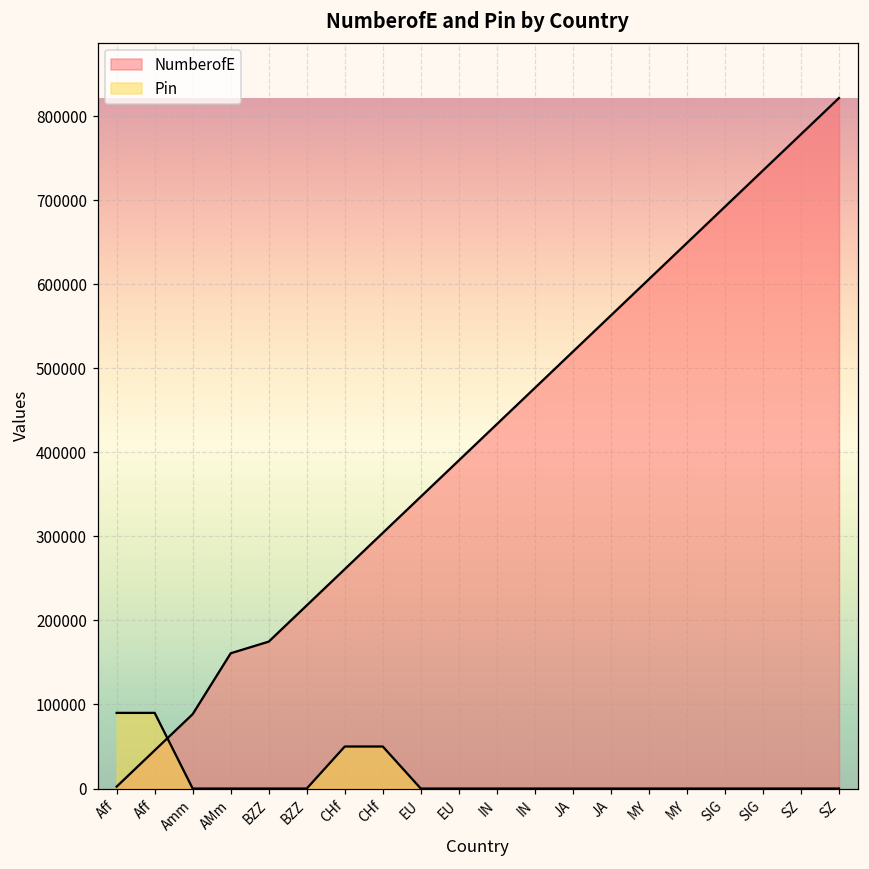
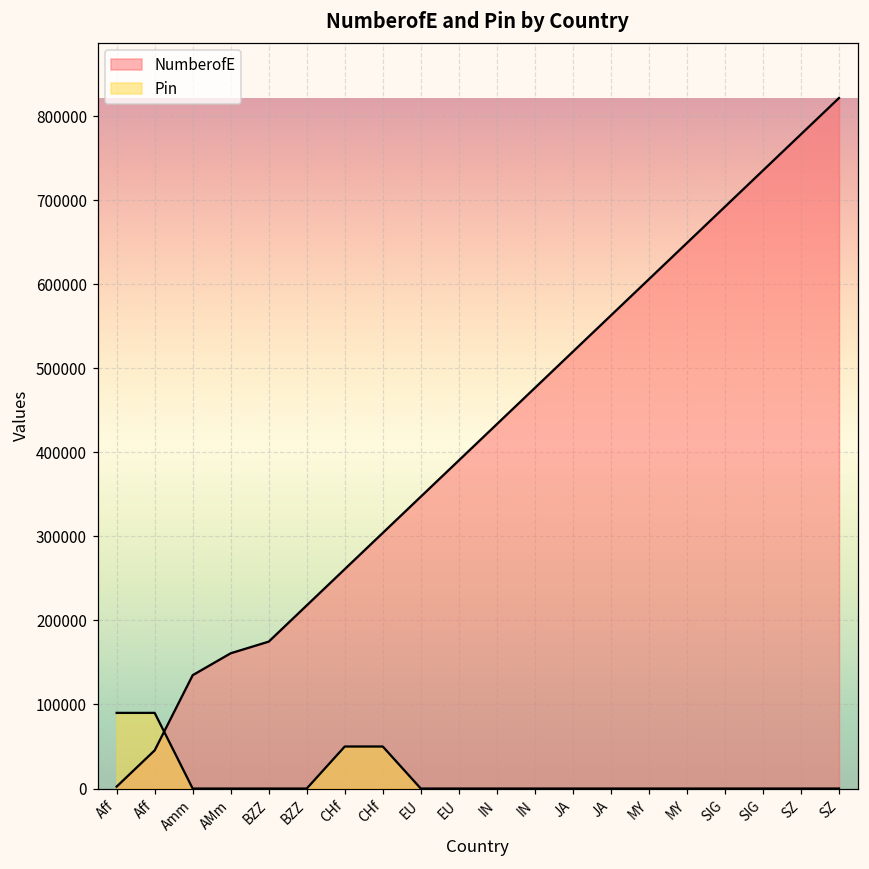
  {
    "NumberofE": {
-     "Amm": 90000,
+     "Amm": 130000,
      "AMm": 160000
    },
    "Pin": {
      "Amm": 0,
      "AMm": 0
    }
  }
